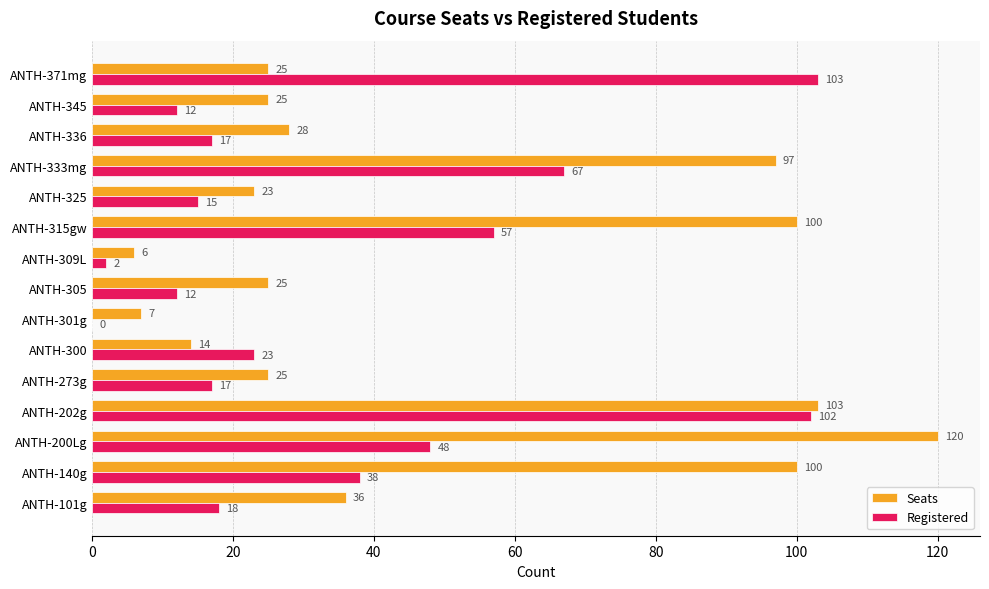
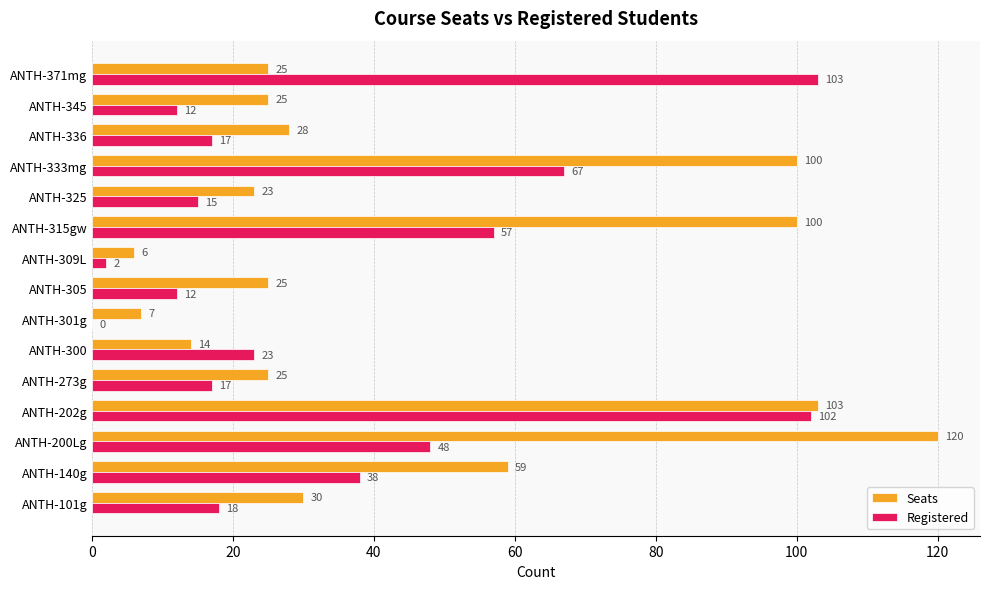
  {
    "Seats": {
      "ANTH-371mg": 25,
      "ANTH-345": 25,
      "ANTH-336": 28,
-     "ANTH-333mg": 97,
+     "ANTH-333mg": 100,
      "ANTH-325": 23,
      "ANTH-315gw": 100,
      "ANTH-309L": 6,
      "ANTH-305": 25,
      "ANTH-301g": 7,
      "ANTH-300": 14,
      "ANTH-273g": 25,
      "ANTH-202g": 103,
      "ANTH-200Lg": 120,
-     "ANTH-140g": 100,
-     "ANTH-101g": 36
+     "ANTH-140g": 59,
+     "ANTH-101g": 30
    },
    "Registered": {
      "ANTH-371mg": 103,
      "ANTH-345": 12,
      "ANTH-336": 17,
      "ANTH-333mg": 67,
      "ANTH-325": 15,
      "ANTH-315gw": 57,
      "ANTH-309L": 2,
      "ANTH-305": 12,
      "ANTH-301g": 0,
      "ANTH-300": 23,
      "ANTH-273g": 17,
      "ANTH-202g": 102,
      "ANTH-200Lg": 48,
      "ANTH-140g": 38,
      "ANTH-101g": 18
    }
  }
